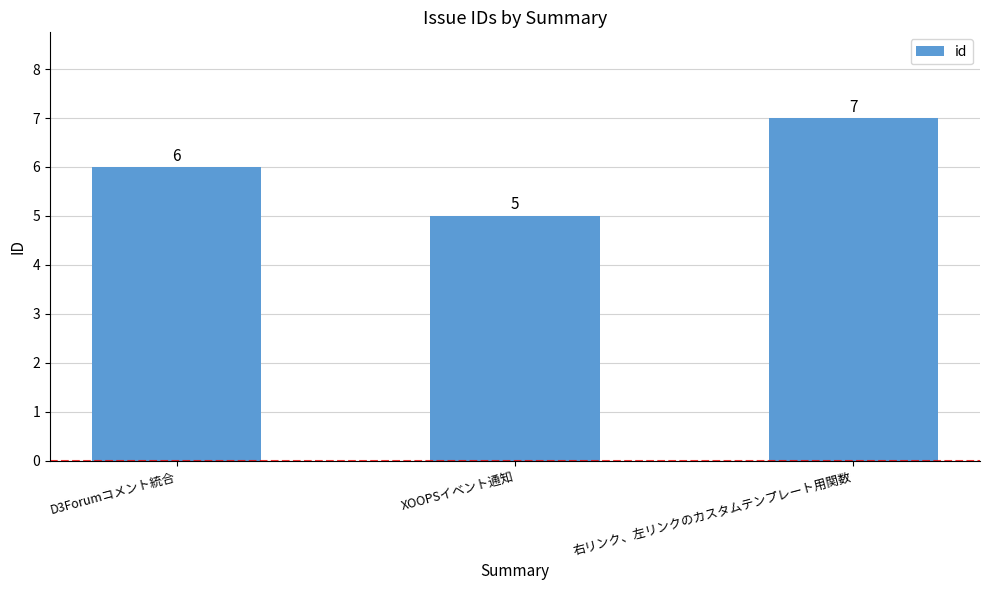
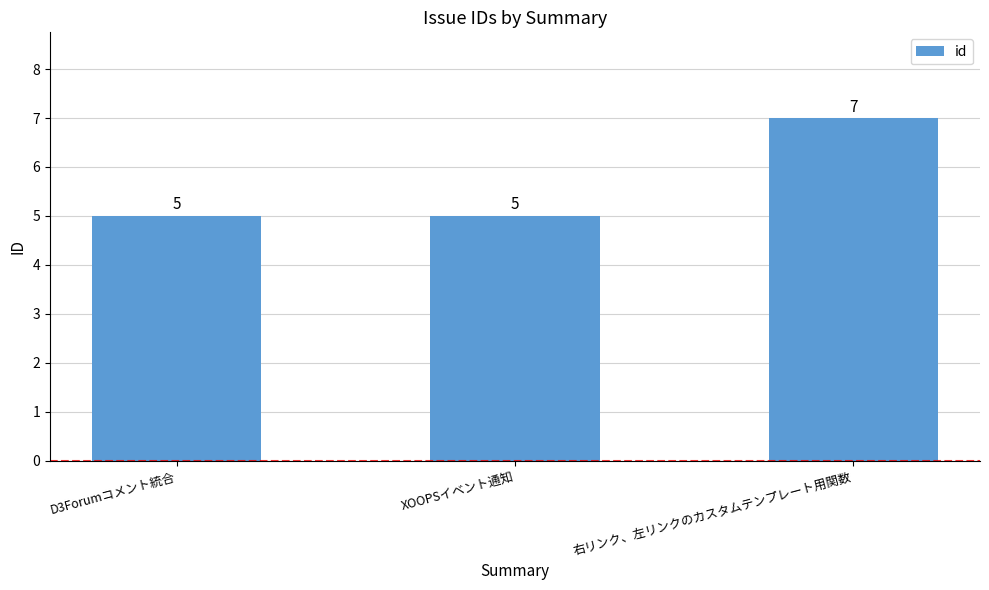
  {
-   "D3Forumコメント統合": 6,
+   "D3Forumコメント統合": 5,
    "XOOPSイベント通知": 5,
    "右リンク、左リンクのカスタムテンプレート用関数": 7
  }
